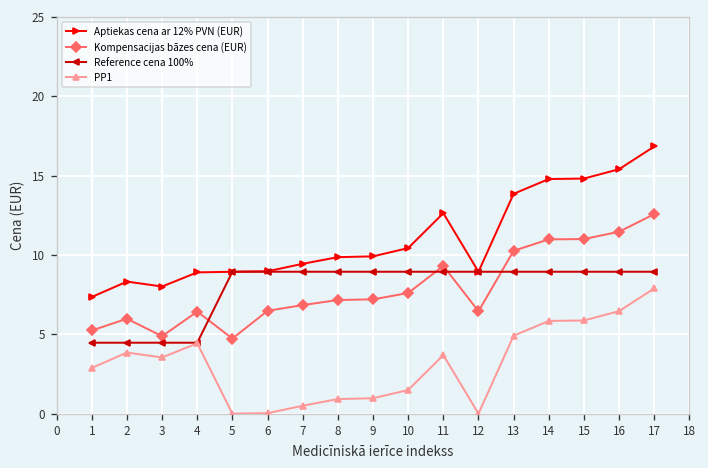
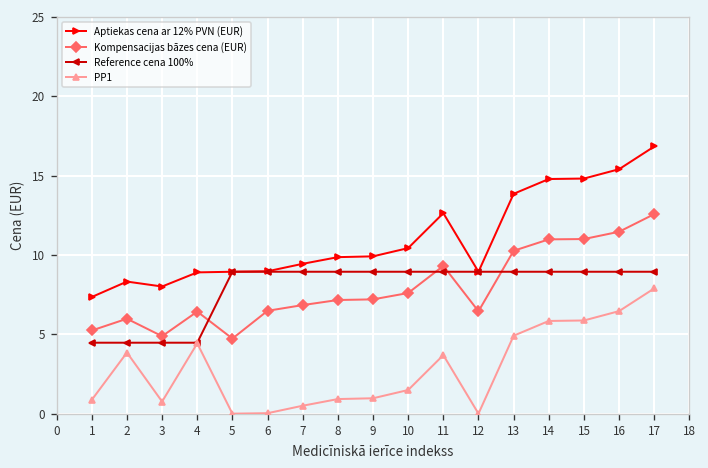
  {
    "Kompensacijas bāzes cena (EUR)": {
      "1": 5.2,
      "2": 6.0,
      "3": 4.9,
      "4": 6.4,
      "5": 4.7,
      "6": 6.5,
      "7": 6.8,
      "8": 7.2,
      "9": 7.2,
      "10": 7.6,
      "11": 9.3,
      "12": 6.5,
      "13": 10.3,
      "14": 11.0,
      "15": 11.0,
      "16": 11.5,
      "17": 12.6
    },
    "PP1": {
-     "1": 2.9,
+     "1": 0.9,
      "2": 3.9,
-     "3": 3.5,
+     "3": 0.8,
      "5": 0.0,
      "6": 0.0,
      "7": 0.5,
      "8": 0.9,
      "9": 1.0,
      "10": 1.5,
      "11": 3.7,
      "12": 0.0,
      "13": 4.9,
      "14": 5.8,
      "15": 5.9,
      "16": 6.5,
      "17": 7.9
    }
  }
